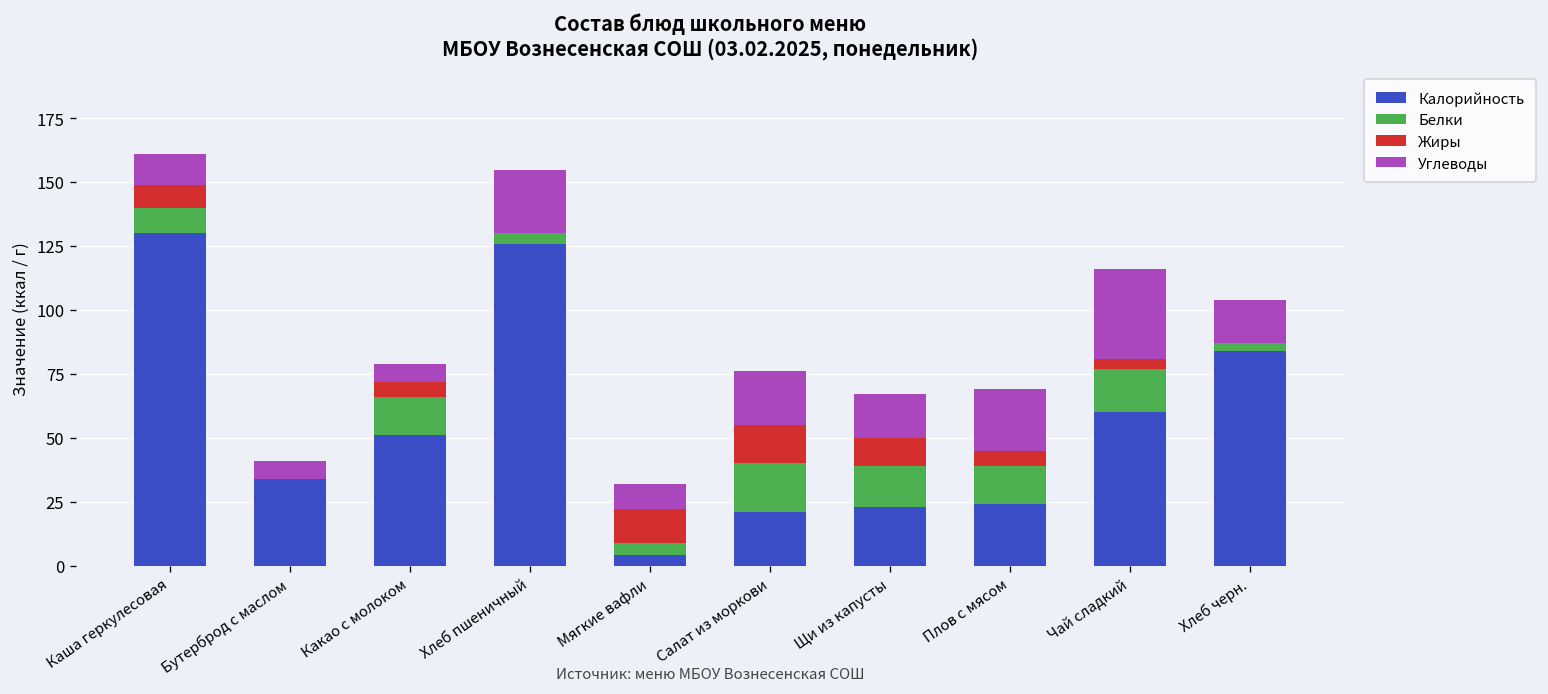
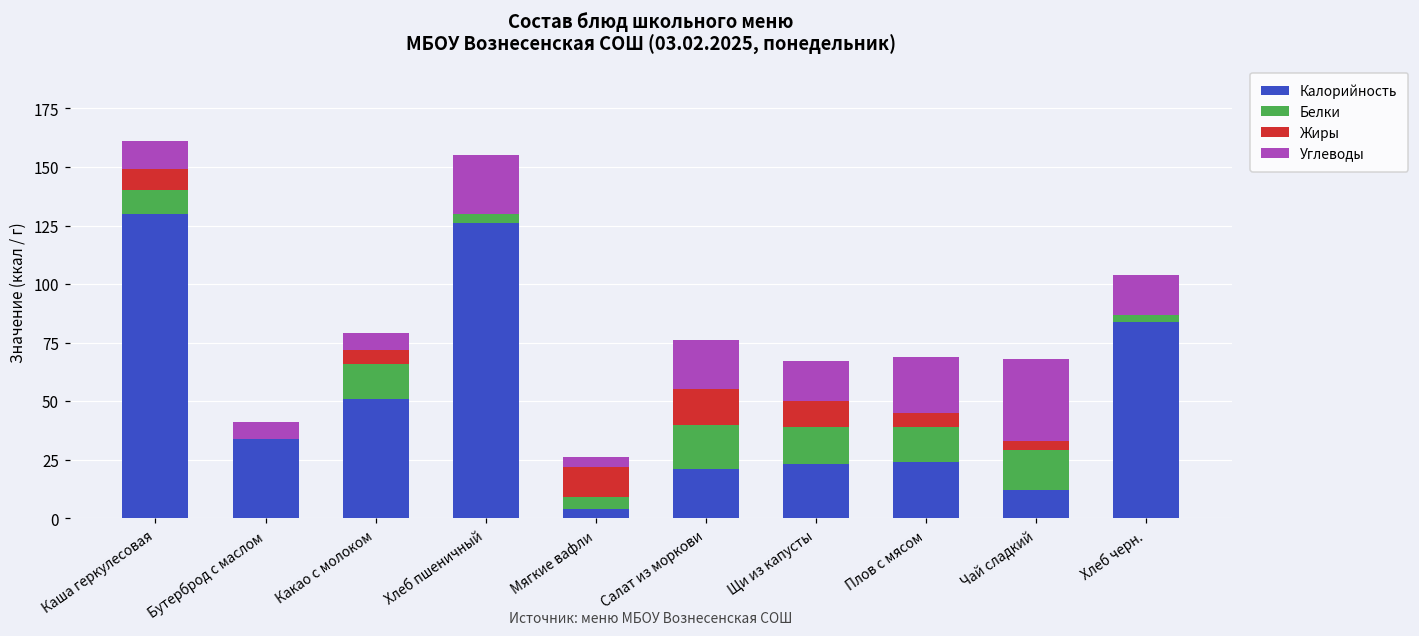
  {
    "Калорийность": {
      "Каша геркулесовая": 130,
      "Бутерброд с маслом": 34,
      "Какао с молоком": 51,
      "Хлеб пшеничный": 126,
      "Мягкие вафли": 4,
      "Салат из моркови": 21,
      "Щи из капусты": 23,
      "Плов с мясом": 24,
-     "Чай сладкий": 60,
+     "Чай сладкий": 12,
      "Хлеб черн.": 84
    },
    "Белки": {
      "Каша геркулесовая": 10,
      "Бутерброд с маслом": 0,
      "Какао с молоком": 15,
      "Хлеб пшеничный": 4,
      "Мягкие вафли": 5,
      "Салат из моркови": 19,
      "Щи из капусты": 16,
      "Плов с мясом": 15,
      "Чай сладкий": 17,
      "Хлеб черн.": 3
    },
    "Жиры": {
      "Каша геркулесовая": 9,
      "Бутерброд с маслом": 0,
      "Какао с молоком": 6,
      "Хлеб пшеничный": 0,
      "Мягкие вафли": 13,
      "Салат из моркови": 15,
      "Щи из капусты": 11,
      "Плов с мясом": 6,
      "Чай сладкий": 4,
      "Хлеб черн.": 0
    },
    "Углеводы": {
      "Каша геркулесовая": 12,
      "Бутерброд с маслом": 7,
      "Какао с молоком": 7,
      "Хлеб пшеничный": 25,
-     "Мягкие вафли": 10,
+     "Мягкие вафли": 4,
      "Салат из моркови": 21,
      "Щи из капусты": 17,
      "Плов с мясом": 24,
      "Чай сладкий": 35,
      "Хлеб черн.": 17
    }
  }
